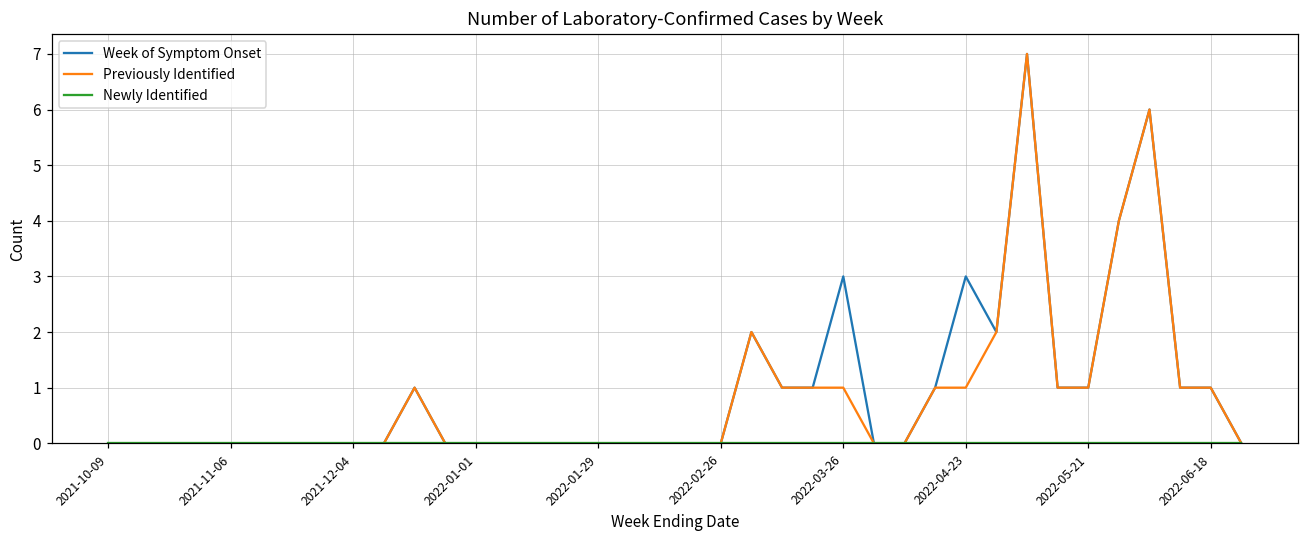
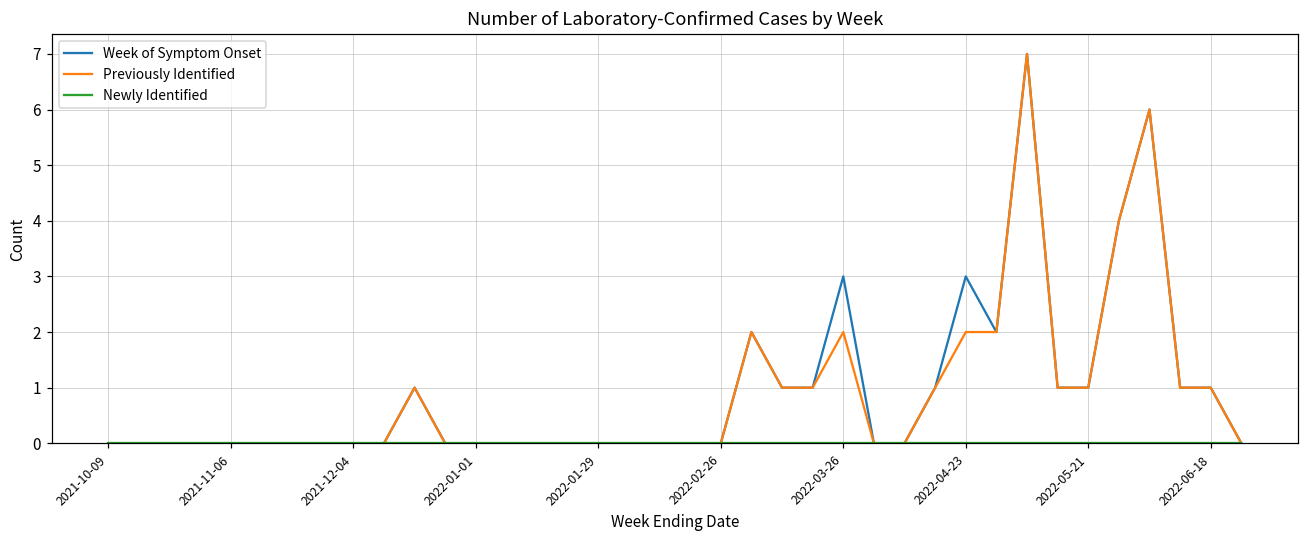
  {
    "Week of Symptom Onset": {
      "2022-03-26": 3,
      "2022-04-23": 3
    },
    "Previously Identified": {
-     "2022-03-26": 1,
-     "2022-04-23": 1
+     "2022-03-26": 2,
+     "2022-04-23": 2
    },
    "Newly Identified": {
      "2022-03-26": 0,
      "2022-04-23": 0,
      "2022-05-21": 0,
      "2022-06-18": 0
    }
  }
